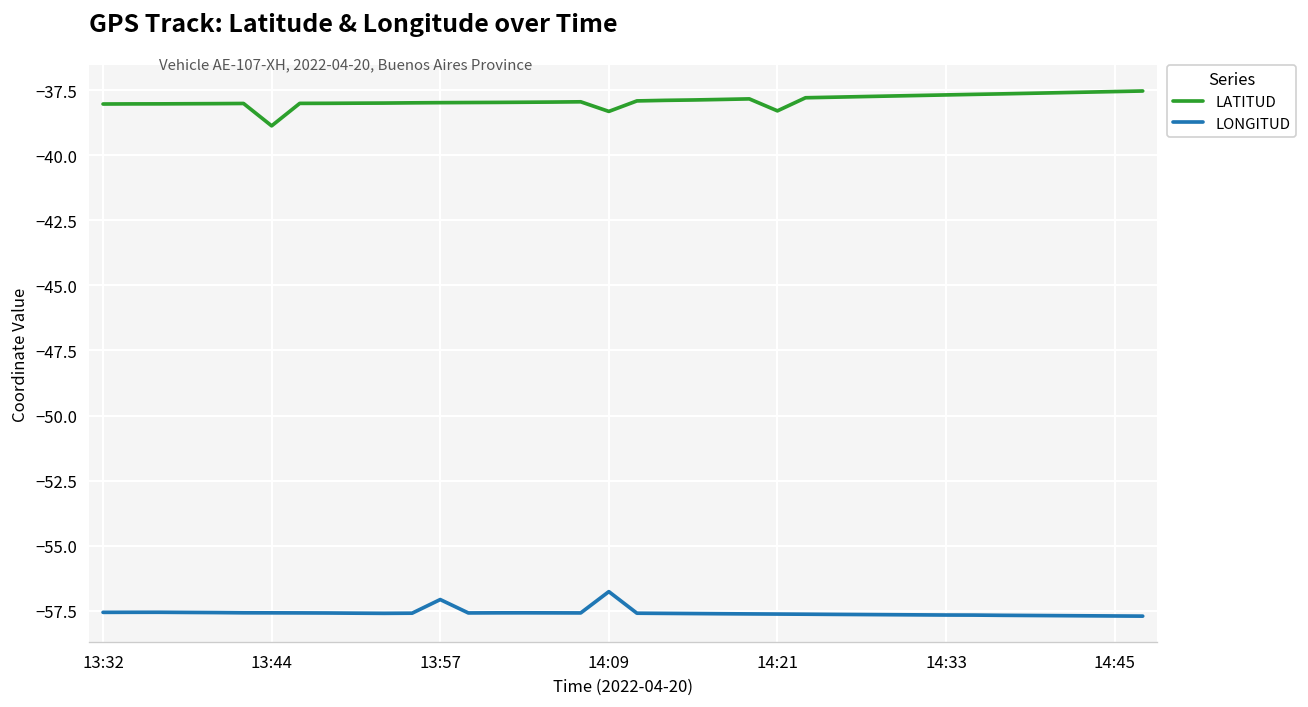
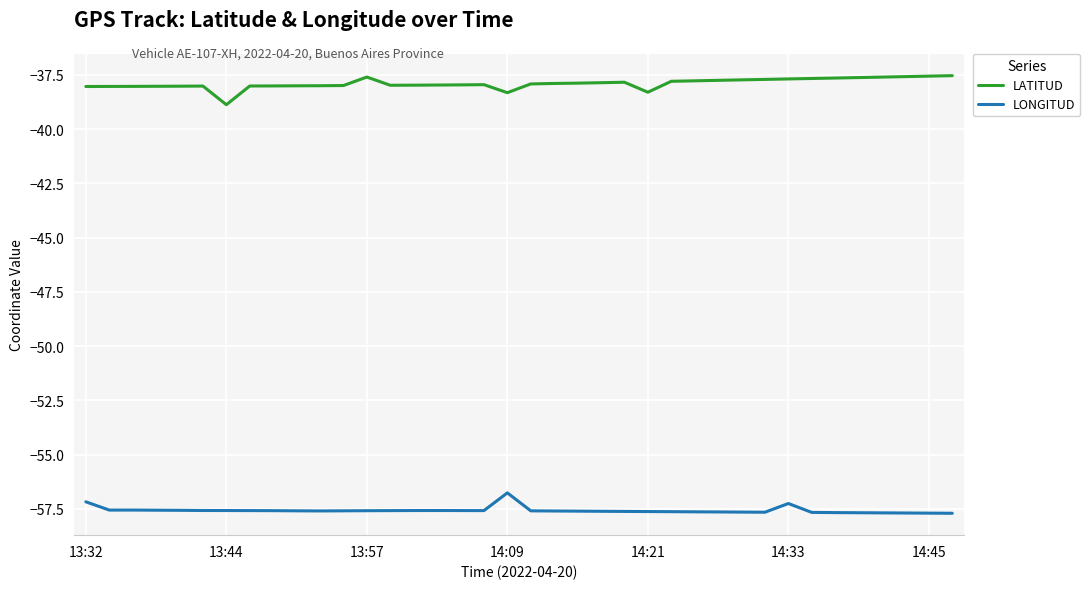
  {
    "LATITUD": {
      "13:32": -38.0,
      "13:44": -38.9,
-     "13:57": -38.0,
+     "13:57": -37.6,
      "14:09": -38.3,
      "14:21": -38.3,
      "14:33": -37.7,
      "14:45": -37.6
    },
    "LONGITUD": {
-     "13:32": -57.6,
+     "13:32": -57.2,
      "13:44": -57.6,
-     "13:57": -57.1,
+     "13:57": -57.6,
      "14:09": -56.8,
      "14:21": -57.6,
-     "14:33": -57.7,
+     "14:33": -57.3,
      "14:45": -57.7
    }
  }
